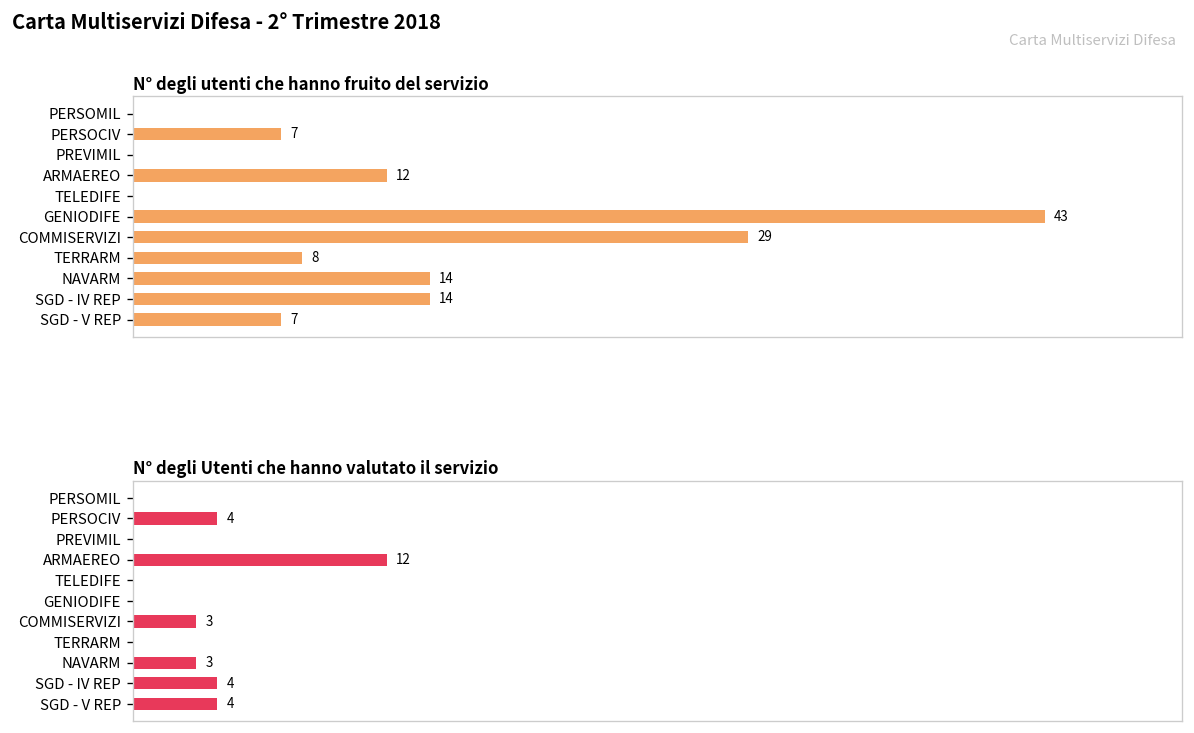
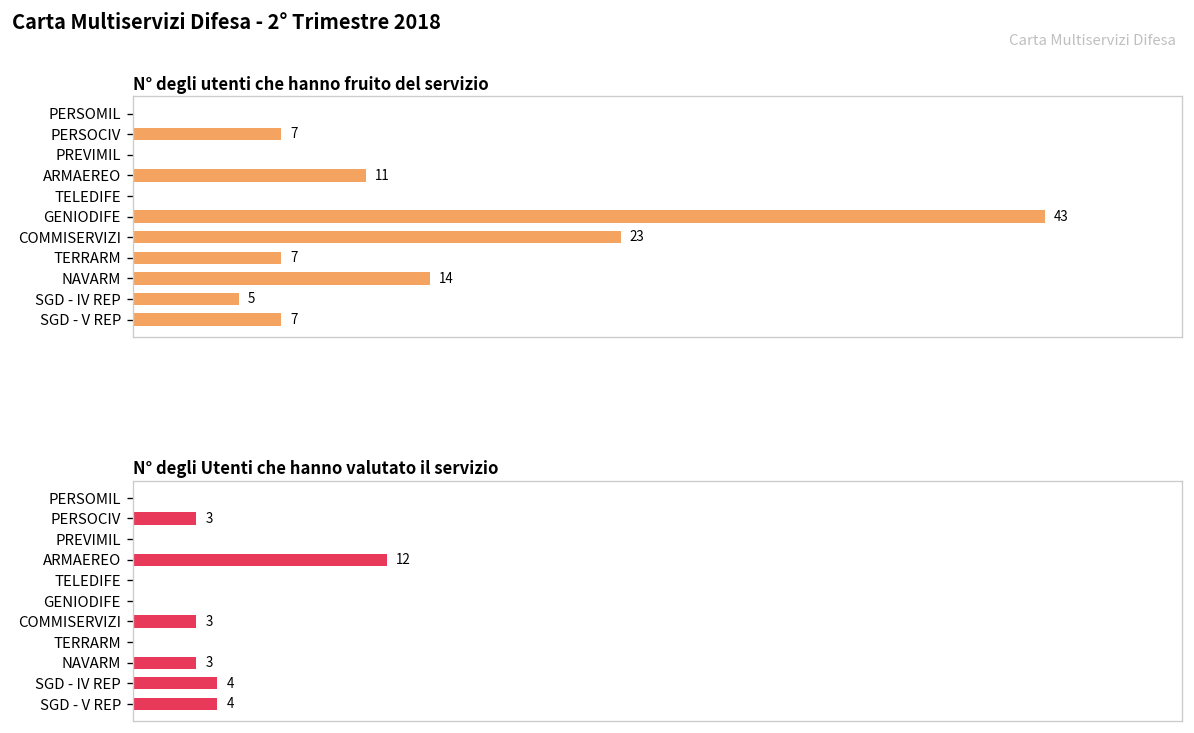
  {
    "N° degli utenti che hanno fruito del servizio": {
      "PERSOCIV": 7,
-     "ARMAEREO": 12,
+     "ARMAEREO": 11,
      "GENIODIFE": 43,
-     "COMMISERVIZI": 29,
-     "TERRARM": 8,
+     "COMMISERVIZI": 23,
+     "TERRARM": 7,
      "NAVARM": 14,
-     "SGD - IV REP": 14,
+     "SGD - IV REP": 5,
      "SGD - V REP": 7
    },
    "N° degli Utenti che hanno valutato il servizio": {
-     "PERSOCIV": 4,
+     "PERSOCIV": 3,
      "ARMAEREO": 12,
      "COMMISERVIZI": 3,
      "NAVARM": 3,
      "SGD - IV REP": 4,
      "SGD - V REP": 4
    }
  }
